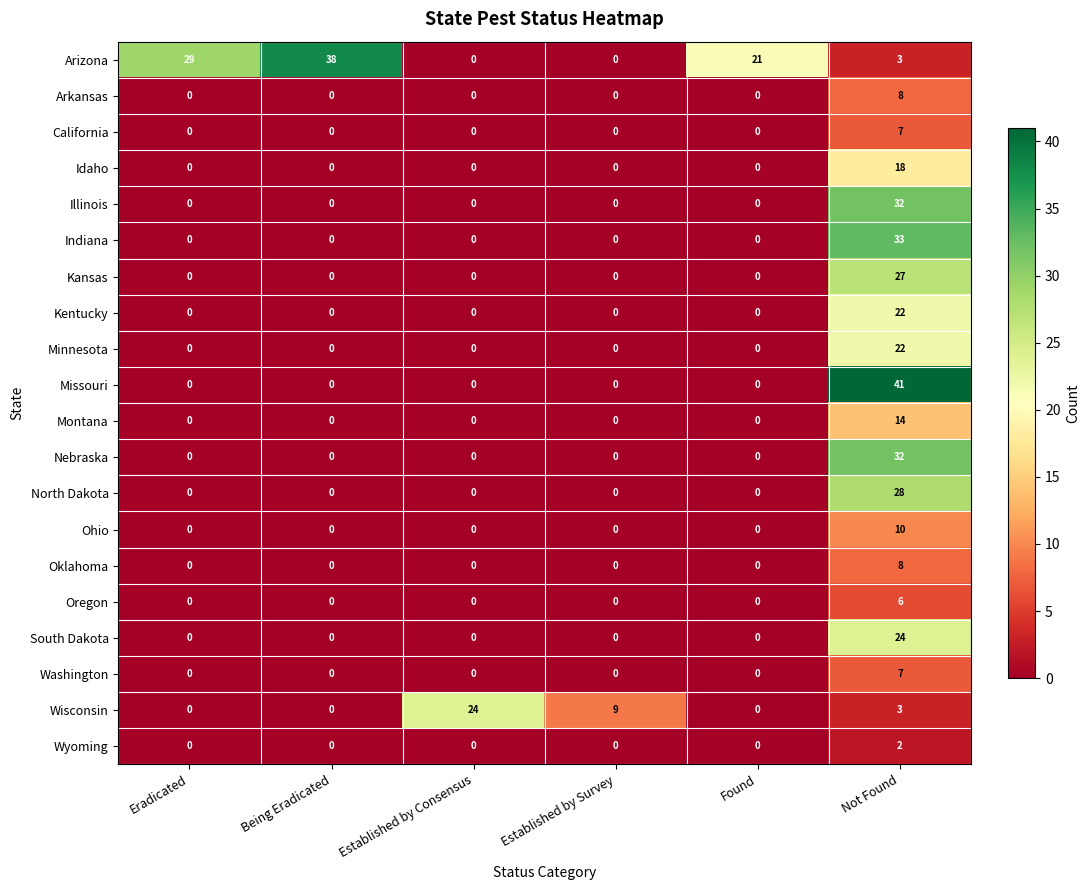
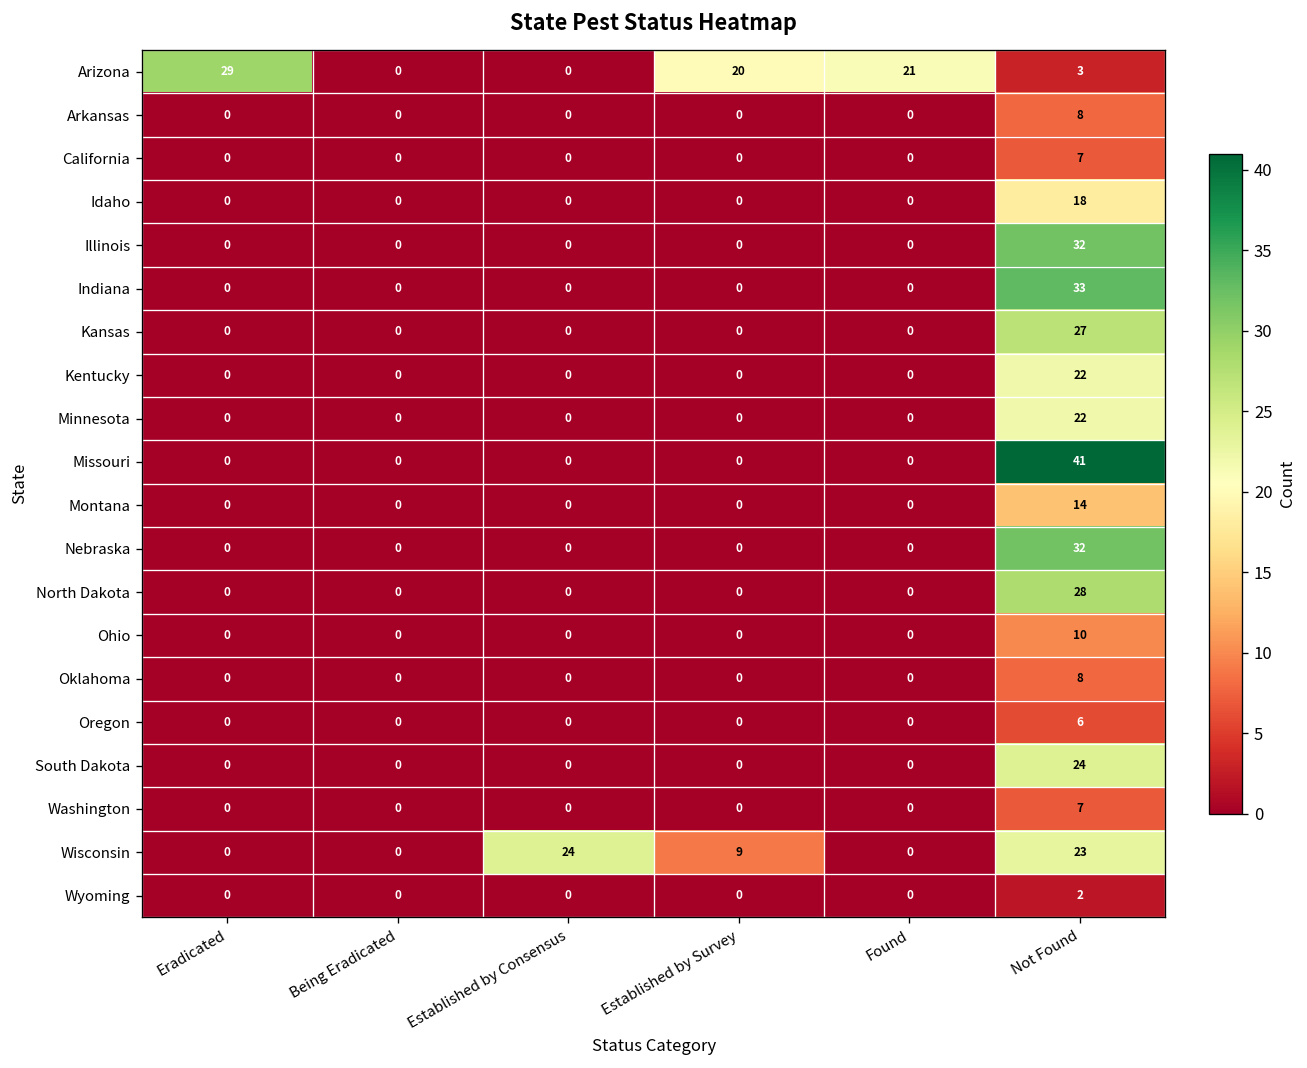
  {
    "Arizona": {
      "Eradicated": 29,
-     "Being Eradicated": 38,
+     "Being Eradicated": 0,
      "Established by Consensus": 0,
-     "Established by Survey": 0,
+     "Established by Survey": 20,
      "Found": 21,
      "Not Found": 3
    },
    "Arkansas": {
      "Eradicated": 0,
      "Being Eradicated": 0,
      "Established by Consensus": 0,
      "Established by Survey": 0,
      "Found": 0,
      "Not Found": 8
    },
    "California": {
      "Eradicated": 0,
      "Being Eradicated": 0,
      "Established by Consensus": 0,
      "Established by Survey": 0,
      "Found": 0,
      "Not Found": 7
    },
    "Idaho": {
      "Eradicated": 0,
      "Being Eradicated": 0,
      "Established by Consensus": 0,
      "Established by Survey": 0,
      "Found": 0,
      "Not Found": 18
    },
    "Illinois": {
      "Eradicated": 0,
      "Being Eradicated": 0,
      "Established by Consensus": 0,
      "Established by Survey": 0,
      "Found": 0,
      "Not Found": 32
    },
    "Indiana": {
      "Eradicated": 0,
      "Being Eradicated": 0,
      "Established by Consensus": 0,
      "Established by Survey": 0,
      "Found": 0,
      "Not Found": 33
    },
    "Kansas": {
      "Eradicated": 0,
      "Being Eradicated": 0,
      "Established by Consensus": 0,
      "Established by Survey": 0,
      "Found": 0,
      "Not Found": 27
    },
    "Kentucky": {
      "Eradicated": 0,
      "Being Eradicated": 0,
      "Established by Consensus": 0,
      "Established by Survey": 0,
      "Found": 0,
      "Not Found": 22
    },
    "Minnesota": {
      "Eradicated": 0,
      "Being Eradicated": 0,
      "Established by Consensus": 0,
      "Established by Survey": 0,
      "Found": 0,
      "Not Found": 22
    },
    "Missouri": {
      "Eradicated": 0,
      "Being Eradicated": 0,
      "Established by Consensus": 0,
      "Established by Survey": 0,
      "Found": 0,
      "Not Found": 41
    },
    "Montana": {
      "Eradicated": 0,
      "Being Eradicated": 0,
      "Established by Consensus": 0,
      "Established by Survey": 0,
      "Found": 0,
      "Not Found": 14
    },
    "Nebraska": {
      "Eradicated": 0,
      "Being Eradicated": 0,
      "Established by Consensus": 0,
      "Established by Survey": 0,
      "Found": 0,
      "Not Found": 32
    },
    "North Dakota": {
      "Eradicated": 0,
      "Being Eradicated": 0,
      "Established by Consensus": 0,
      "Established by Survey": 0,
      "Found": 0,
      "Not Found": 28
    },
    "Ohio": {
      "Eradicated": 0,
      "Being Eradicated": 0,
      "Established by Consensus": 0,
      "Established by Survey": 0,
      "Found": 0,
      "Not Found": 10
    },
    "Oklahoma": {
      "Eradicated": 0,
      "Being Eradicated": 0,
      "Established by Consensus": 0,
      "Established by Survey": 0,
      "Found": 0,
      "Not Found": 8
    },
    "Oregon": {
      "Eradicated": 0,
      "Being Eradicated": 0,
      "Established by Consensus": 0,
      "Established by Survey": 0,
      "Found": 0,
      "Not Found": 6
    },
    "South Dakota": {
      "Eradicated": 0,
      "Being Eradicated": 0,
      "Established by Consensus": 0,
      "Established by Survey": 0,
      "Found": 0,
      "Not Found": 24
    },
    "Washington": {
      "Eradicated": 0,
      "Being Eradicated": 0,
      "Established by Consensus": 0,
      "Established by Survey": 0,
      "Found": 0,
      "Not Found": 7
    },
    "Wisconsin": {
      "Eradicated": 0,
      "Being Eradicated": 0,
      "Established by Consensus": 24,
      "Established by Survey": 9,
      "Found": 0,
-     "Not Found": 3
+     "Not Found": 23
    },
    "Wyoming": {
      "Eradicated": 0,
      "Being Eradicated": 0,
      "Established by Consensus": 0,
      "Established by Survey": 0,
      "Found": 0,
      "Not Found": 2
    }
  }
